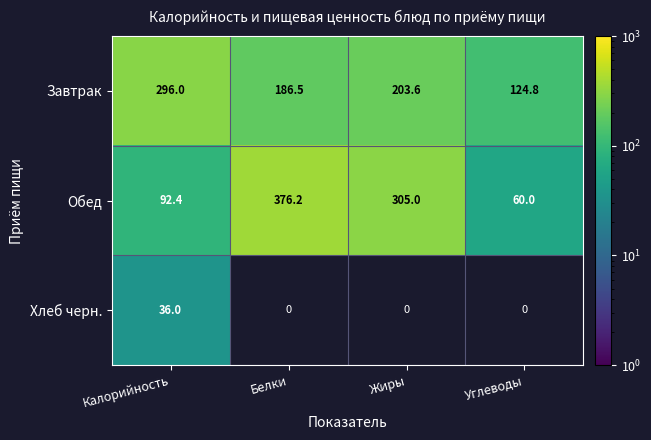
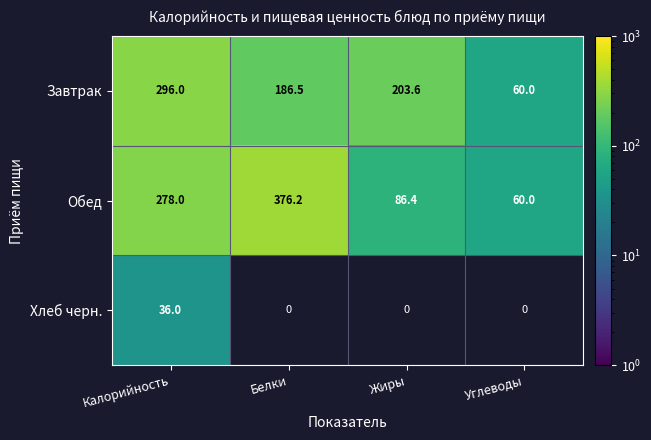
  {
    "Завтрак": {
      "Калорийность": 296.0,
      "Белки": 186.5,
      "Жиры": 203.6,
-     "Углеводы": 124.8
+     "Углеводы": 60.0
    },
    "Обед": {
-     "Калорийность": 92.4,
+     "Калорийность": 278.0,
      "Белки": 376.2,
-     "Жиры": 305.0,
+     "Жиры": 86.4,
      "Углеводы": 60.0
    },
    "Хлеб черн.": {
      "Калорийность": 36.0
    }
  }
